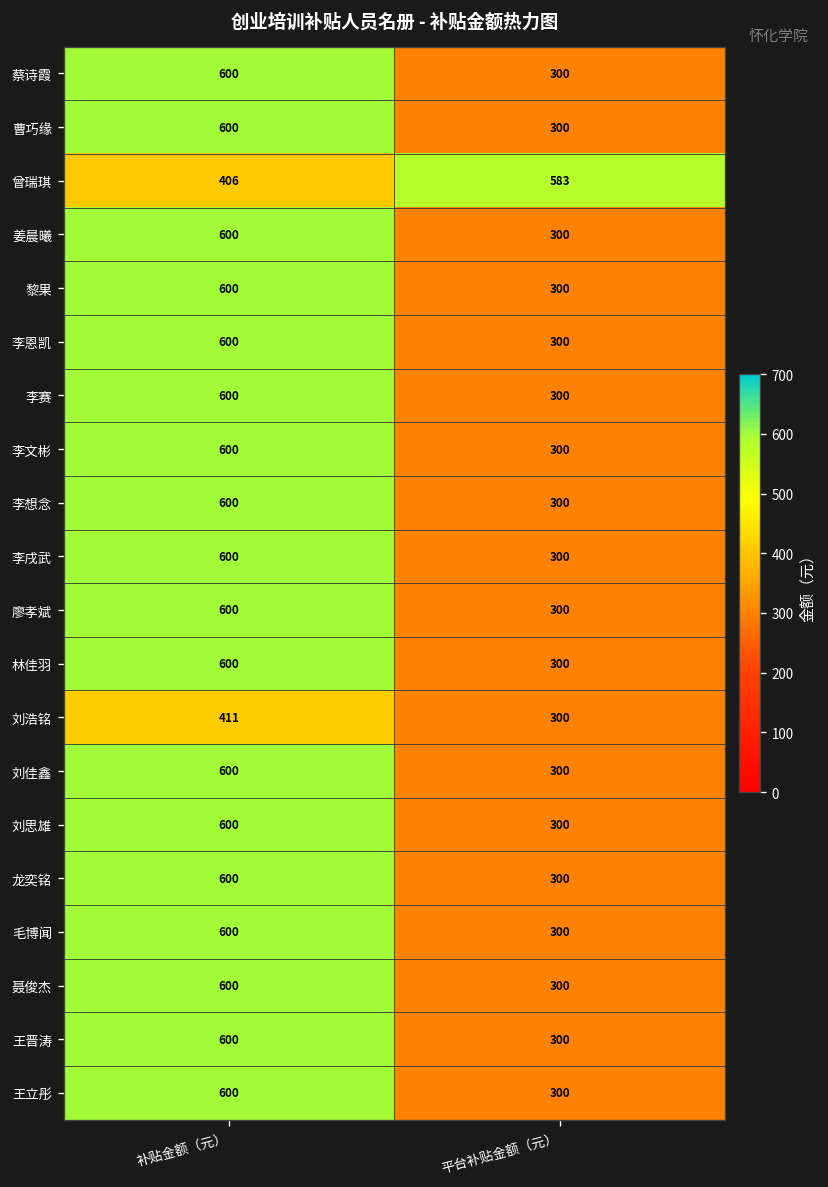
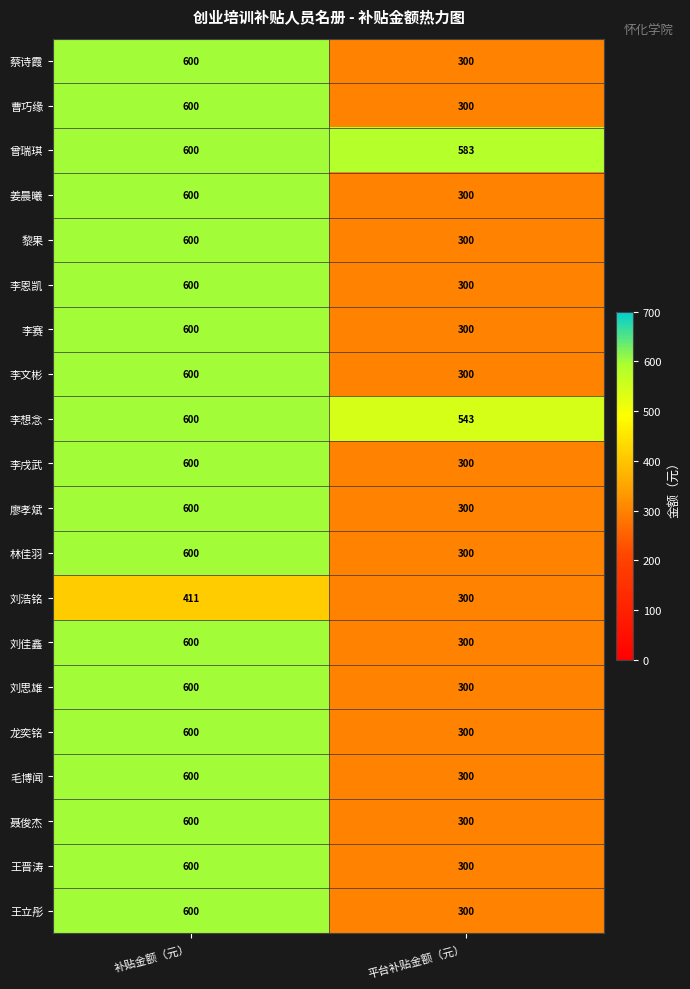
  {
    "蔡诗霞": {
      "补贴金额（元）": 600,
      "平台补贴金额（元）": 300
    },
    "曹巧缘": {
      "补贴金额（元）": 600,
      "平台补贴金额（元）": 300
    },
    "曾瑞琪": {
-     "补贴金额（元）": 406,
+     "补贴金额（元）": 600,
      "平台补贴金额（元）": 583
    },
    "姜晨曦": {
      "补贴金额（元）": 600,
      "平台补贴金额（元）": 300
    },
    "黎果": {
      "补贴金额（元）": 600,
      "平台补贴金额（元）": 300
    },
    "李恩凯": {
      "补贴金额（元）": 600,
      "平台补贴金额（元）": 300
    },
    "李赛": {
      "补贴金额（元）": 600,
      "平台补贴金额（元）": 300
    },
    "李文彬": {
      "补贴金额（元）": 600,
      "平台补贴金额（元）": 300
    },
    "李想念": {
      "补贴金额（元）": 600,
-     "平台补贴金额（元）": 300
+     "平台补贴金额（元）": 543
    },
    "李戌武": {
      "补贴金额（元）": 600,
      "平台补贴金额（元）": 300
    },
    "廖孝斌": {
      "补贴金额（元）": 600,
      "平台补贴金额（元）": 300
    },
    "林佳羽": {
      "补贴金额（元）": 600,
      "平台补贴金额（元）": 300
    },
    "刘浩铭": {
      "补贴金额（元）": 411,
      "平台补贴金额（元）": 300
    },
    "刘佳鑫": {
      "补贴金额（元）": 600,
      "平台补贴金额（元）": 300
    },
    "刘思雄": {
      "补贴金额（元）": 600,
      "平台补贴金额（元）": 300
    },
    "龙奕铭": {
      "补贴金额（元）": 600,
      "平台补贴金额（元）": 300
    },
    "毛博闻": {
      "补贴金额（元）": 600,
      "平台补贴金额（元）": 300
    },
    "聂俊杰": {
      "补贴金额（元）": 600,
      "平台补贴金额（元）": 300
    },
    "王晋涛": {
      "补贴金额（元）": 600,
      "平台补贴金额（元）": 300
    },
    "王立彤": {
      "补贴金额（元）": 600,
      "平台补贴金额（元）": 300
    }
  }
